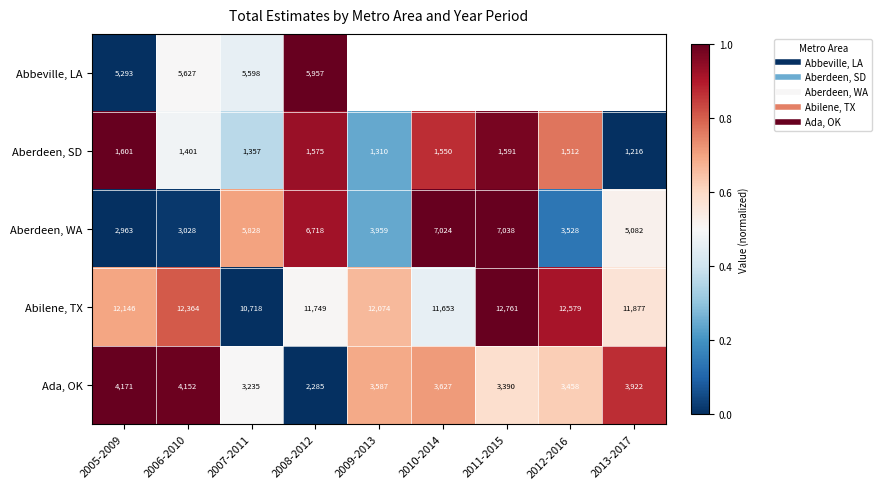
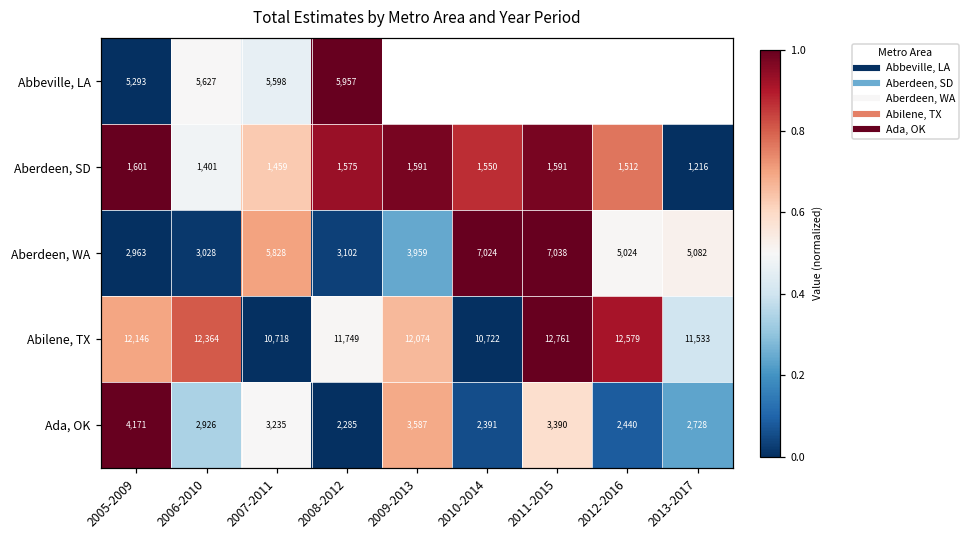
  {
    "Abbeville, LA": {
      "2005-2009": "5,293",
      "2006-2010": "5,627",
      "2007-2011": "5,598",
      "2008-2012": "5,957"
    },
    "Aberdeen, SD": {
      "2005-2009": "1,601",
      "2006-2010": "1,401",
-     "2007-2011": "1,357",
+     "2007-2011": "1,459",
      "2008-2012": "1,575",
-     "2009-2013": "1,310",
+     "2009-2013": "1,591",
      "2010-2014": "1,550",
      "2011-2015": "1,591",
      "2012-2016": "1,512",
      "2013-2017": "1,216"
    },
    "Aberdeen, WA": {
      "2005-2009": "2,963",
      "2006-2010": "3,028",
      "2007-2011": "5,828",
-     "2008-2012": "6,718",
+     "2008-2012": "3,102",
      "2009-2013": "3,959",
      "2010-2014": "7,024",
      "2011-2015": "7,038",
-     "2012-2016": "3,528",
+     "2012-2016": "5,024",
      "2013-2017": "5,082"
    },
    "Abilene, TX": {
      "2005-2009": "12,146",
      "2006-2010": "12,364",
      "2007-2011": "10,718",
      "2008-2012": "11,749",
      "2009-2013": "12,074",
-     "2010-2014": "11,653",
+     "2010-2014": "10,722",
      "2011-2015": "12,761",
      "2012-2016": "12,579",
-     "2013-2017": "11,877"
+     "2013-2017": "11,533"
    },
    "Ada, OK": {
      "2005-2009": "4,171",
-     "2006-2010": "4,152",
+     "2006-2010": "2,926",
      "2007-2011": "3,235",
      "2008-2012": "2,285",
      "2009-2013": "3,587",
-     "2010-2014": "3,627",
+     "2010-2014": "2,391",
      "2011-2015": "3,390",
-     "2012-2016": "3,458",
-     "2013-2017": "3,922"
+     "2012-2016": "2,440",
+     "2013-2017": "2,728"
    }
  }
